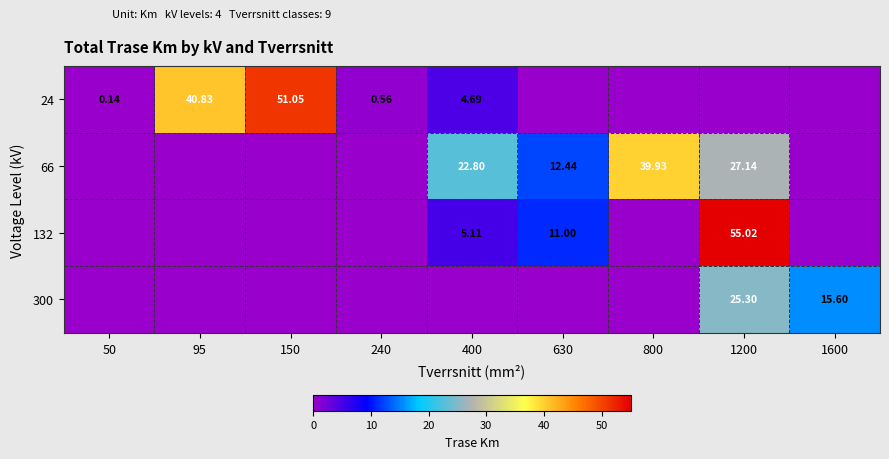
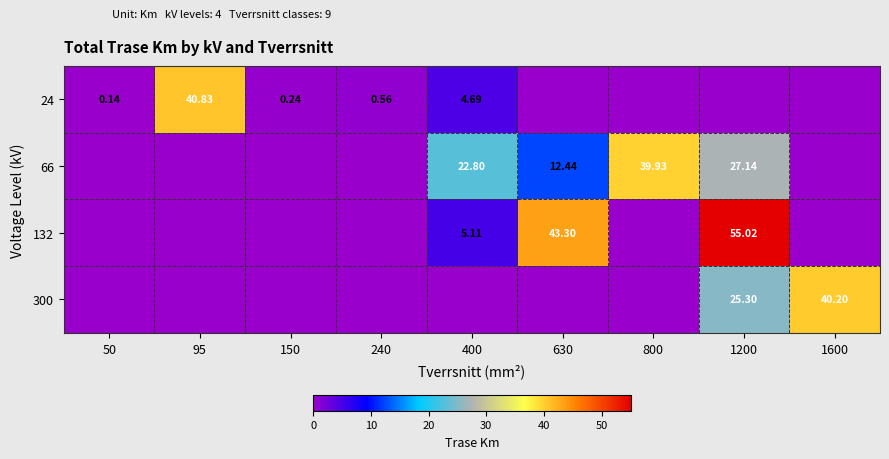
  {
    "24": {
      "50": 0.14,
      "95": 40.83,
-     "150": 51.05,
+     "150": 0.24,
      "240": 0.56,
      "400": 4.69
    },
    "66": {
      "400": 22.80,
      "630": 12.44,
      "800": 39.93,
      "1200": 27.14
    },
    "132": {
      "400": 5.11,
-     "630": 11.00,
+     "630": 43.30,
      "1200": 55.02
    },
    "300": {
      "1200": 25.30,
-     "1600": 15.60
+     "1600": 40.20
    }
  }
